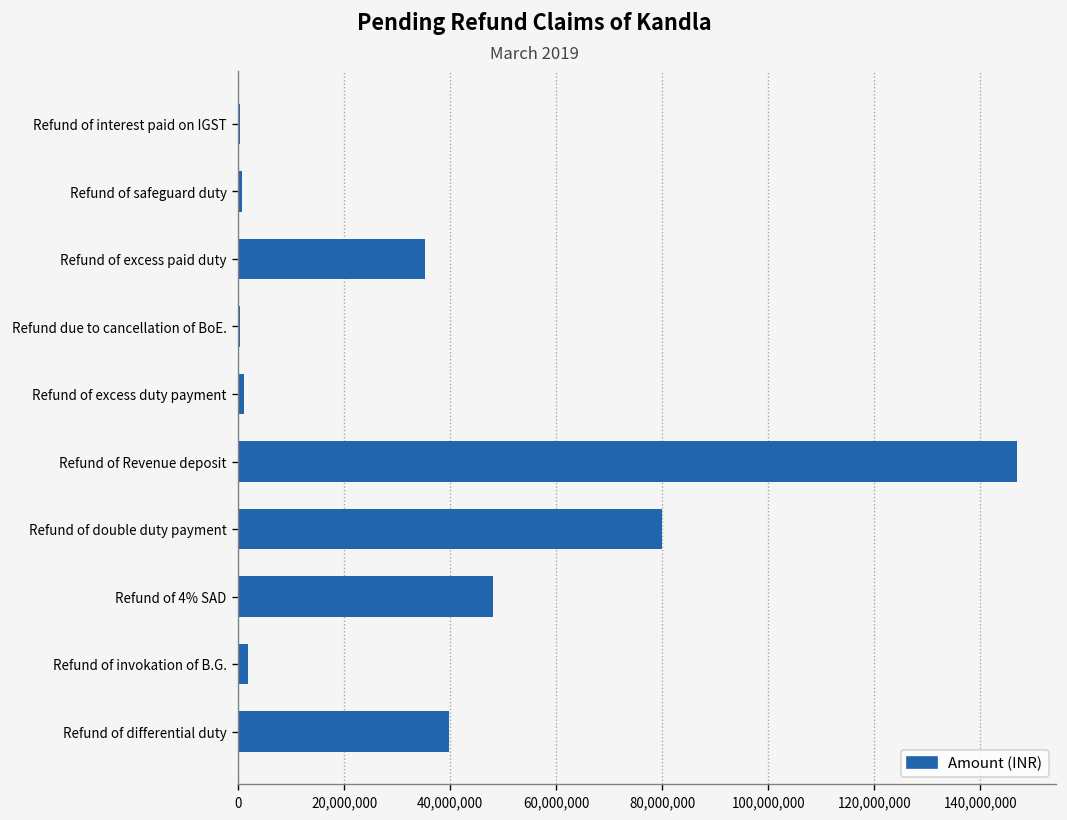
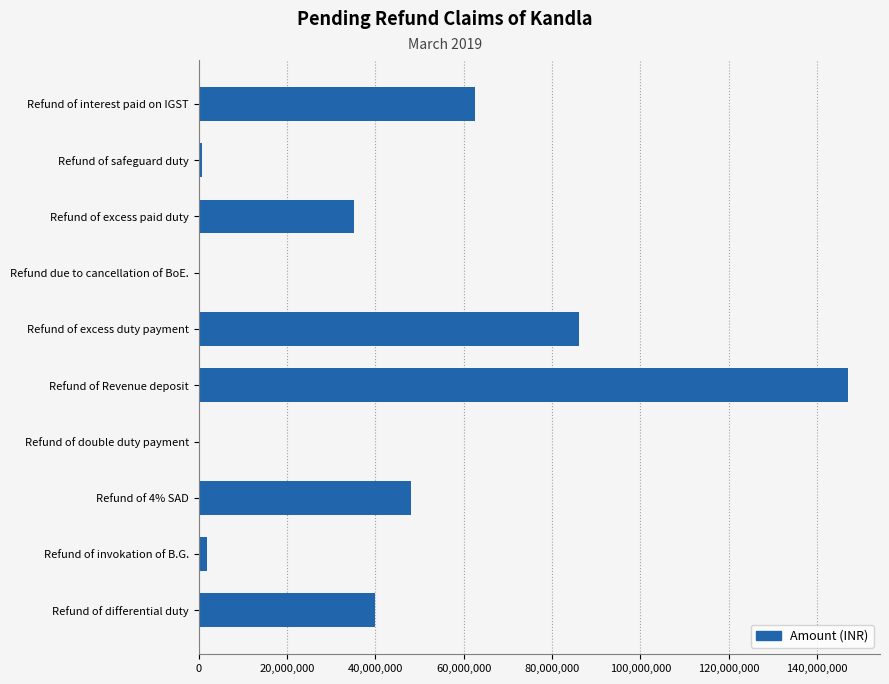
  {
-   "Refund of interest paid on IGST": "0",
+   "Refund of interest paid on IGST": "63,000,000",
    "Refund of safeguard duty": "1,000,000",
    "Refund of excess paid duty": "35,000,000",
-   "Refund of excess duty payment": "1,000,000",
+   "Refund of excess duty payment": "86,000,000",
    "Refund of Revenue deposit": "147,000,000",
-   "Refund of double duty payment": "80,000,000",
+   "Refund of double duty payment": "0",
    "Refund of 4% SAD": "48,000,000",
    "Refund of invokation of B.G.": "2,000,000",
    "Refund of differential duty": "40,000,000"
  }
